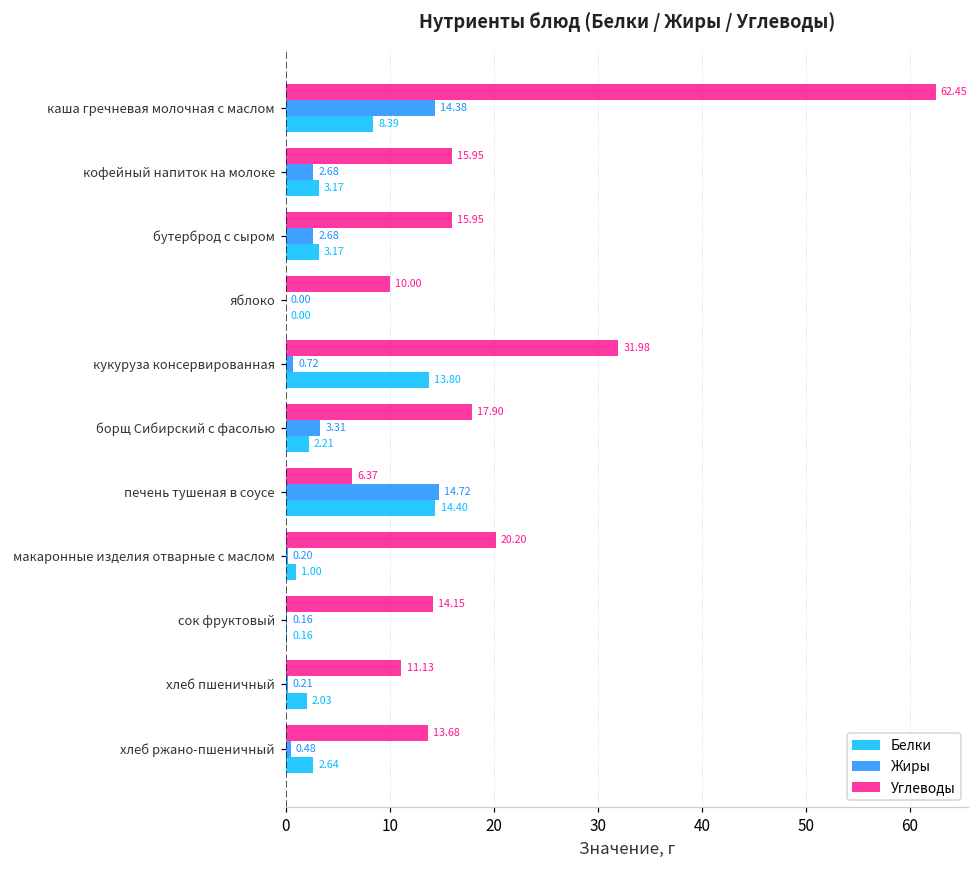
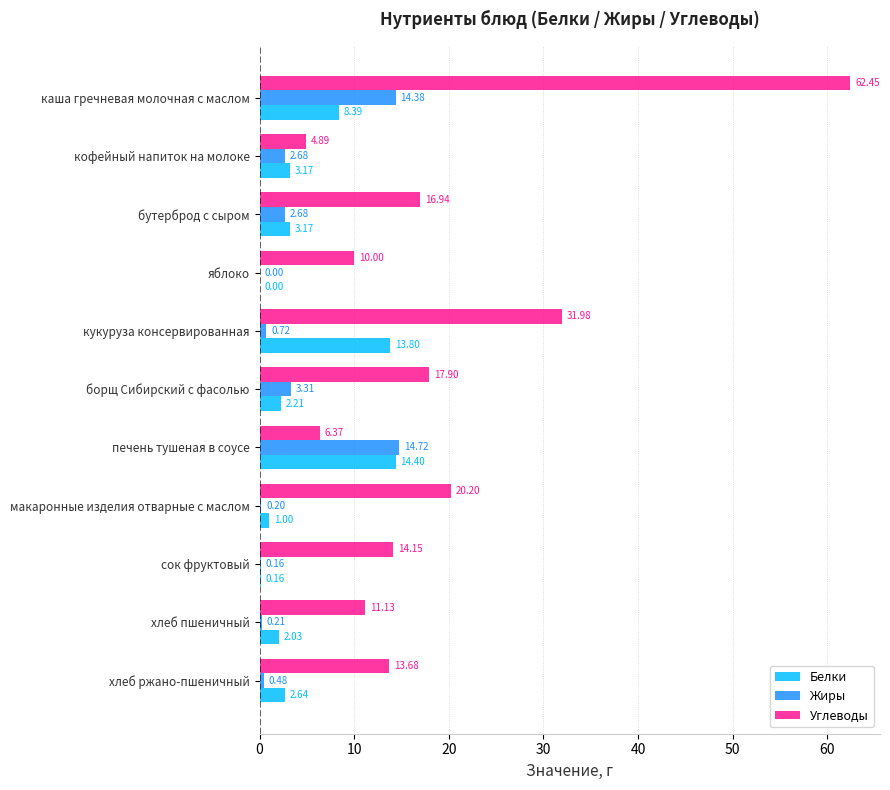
  {
    "Углеводы": {
      "каша гречневая молочная с маслом": 62.45,
-     "кофейный напиток на молоке": 15.95,
-     "бутерброд с сыром": 15.95,
+     "кофейный напиток на молоке": 4.89,
+     "бутерброд с сыром": 16.94,
      "яблоко": 10.00,
      "кукуруза консервированная": 31.98,
      "борщ Сибирский с фасолью": 17.90,
      "печень тушеная в соусе": 6.37,
      "макаронные изделия отварные с маслом": 20.20,
      "сок фруктовый": 14.15,
      "хлеб пшеничный": 11.13,
      "хлеб ржано-пшеничный": 13.68
    }
  }
